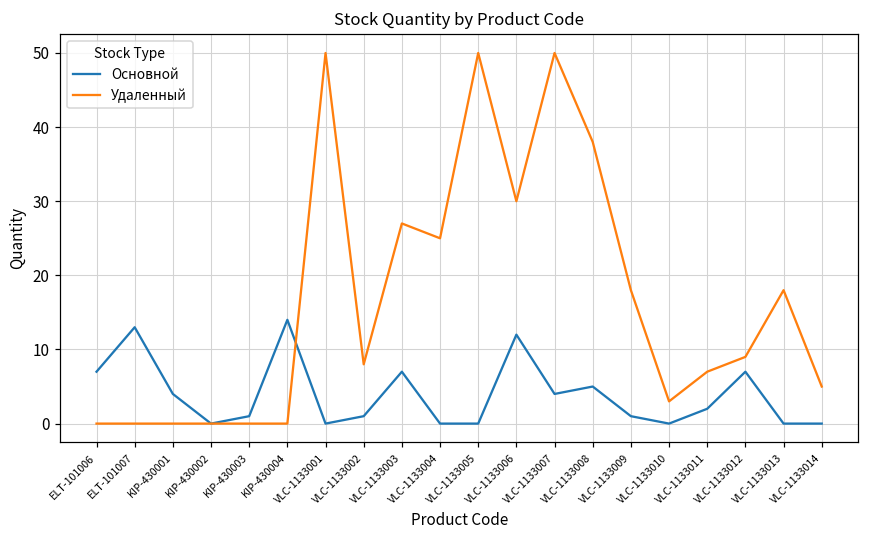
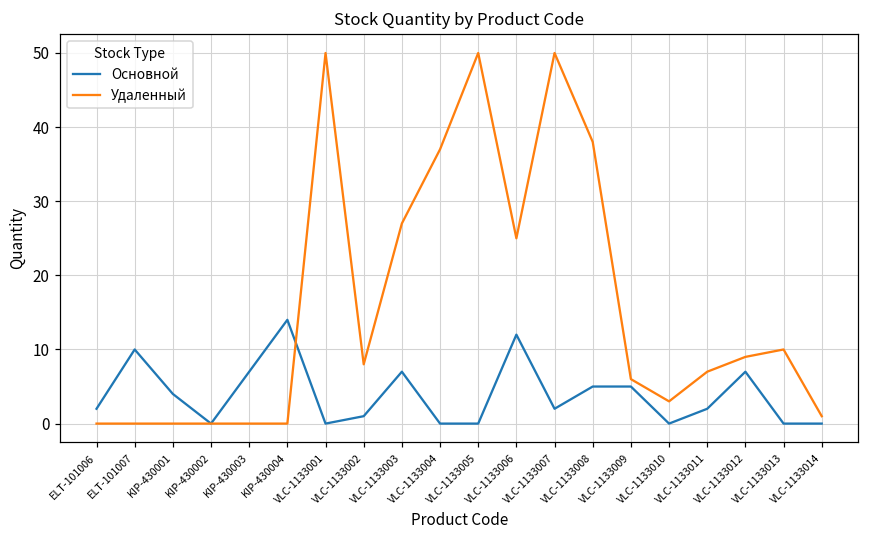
  {
    "Основной": {
-     "ELT-101006": 7,
-     "ELT-101007": 13,
+     "ELT-101006": 2,
+     "ELT-101007": 10,
      "KIP-430001": 4,
-     "KIP-430003": 1,
+     "KIP-430003": 7,
      "KIP-430004": 14,
      "VLC-1133001": 0,
      "VLC-1133002": 1,
      "VLC-1133003": 7,
      "VLC-1133004": 0,
      "VLC-1133005": 0,
      "VLC-1133006": 12,
-     "VLC-1133007": 4,
+     "VLC-1133007": 2,
      "VLC-1133008": 5,
-     "VLC-1133009": 1,
+     "VLC-1133009": 5,
      "VLC-1133010": 0,
      "VLC-1133011": 2,
      "VLC-1133012": 7,
      "VLC-1133013": 0,
      "VLC-1133014": 0
    },
    "Удаленный": {
      "ELT-101006": 0,
      "ELT-101007": 0,
      "KIP-430001": 0,
      "KIP-430003": 0,
      "KIP-430004": 0,
      "VLC-1133001": 50,
      "VLC-1133002": 8,
      "VLC-1133003": 27,
-     "VLC-1133004": 25,
+     "VLC-1133004": 37,
      "VLC-1133005": 50,
-     "VLC-1133006": 30,
+     "VLC-1133006": 25,
      "VLC-1133007": 50,
      "VLC-1133008": 38,
-     "VLC-1133009": 18,
+     "VLC-1133009": 6,
      "VLC-1133010": 3,
      "VLC-1133011": 7,
      "VLC-1133012": 9,
-     "VLC-1133013": 18,
-     "VLC-1133014": 5
+     "VLC-1133013": 10,
+     "VLC-1133014": 1
    }
  }
